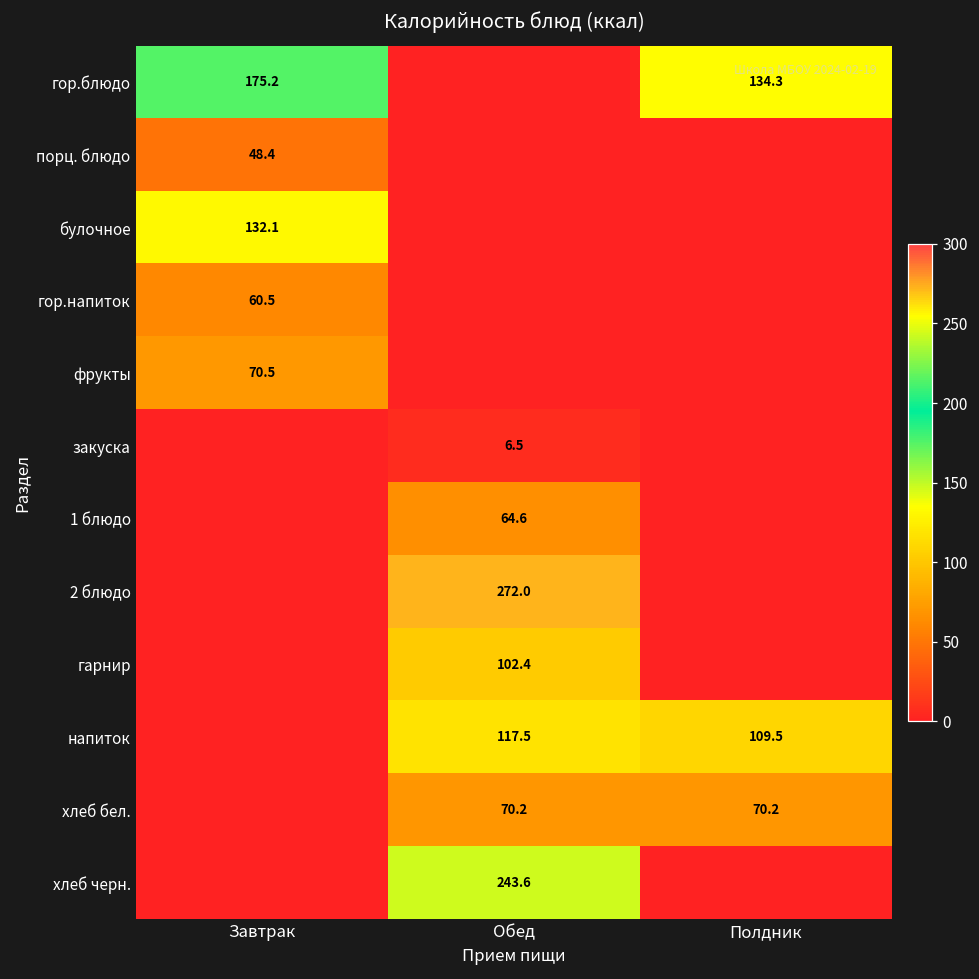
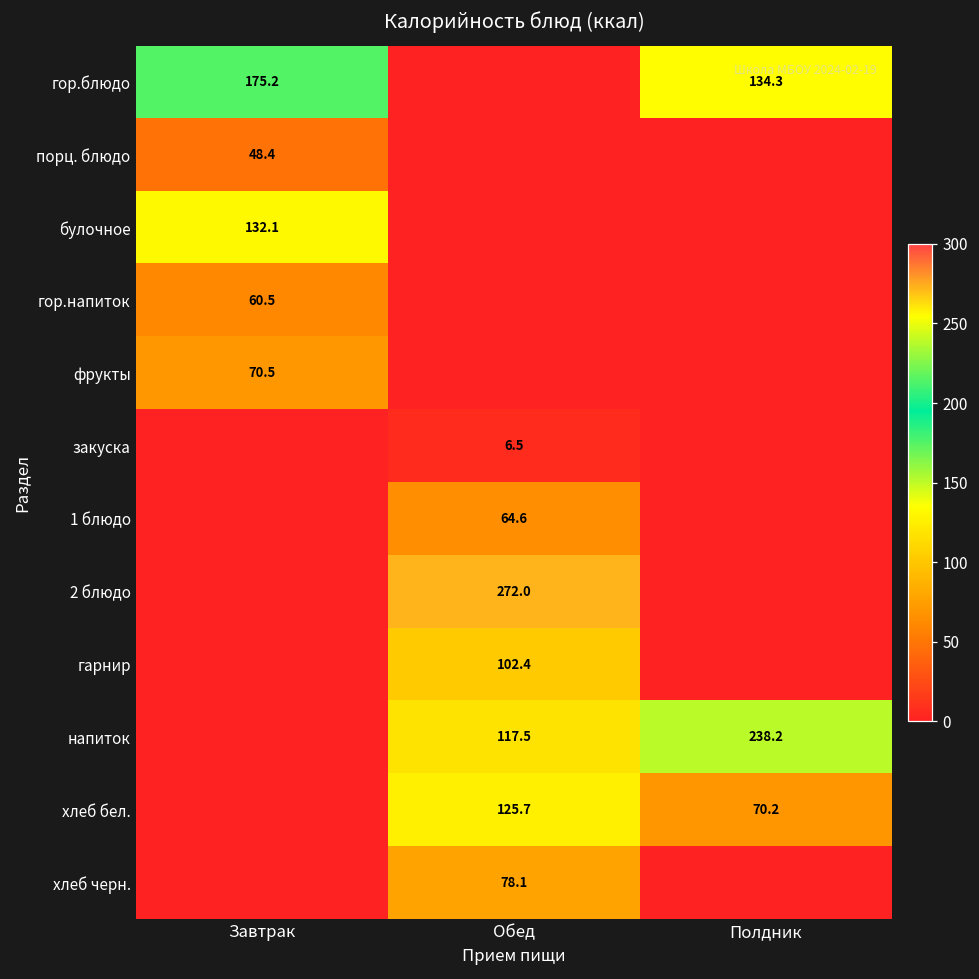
  {
    "гор.блюдо": {
      "Завтрак": 175.2
    },
    "порц. блюдо": {
      "Завтрак": 48.4
    },
    "булочное": {
      "Завтрак": 132.1
    },
    "гор.напиток": {
      "Завтрак": 60.5
    },
    "фрукты": {
      "Завтрак": 70.5
    },
    "закуска": {
      "Обед": 6.5
    },
    "1 блюдо": {
      "Обед": 64.6
    },
    "2 блюдо": {
      "Обед": 272.0
    },
    "гарнир": {
      "Обед": 102.4
    },
    "напиток": {
      "Обед": 117.5,
-     "Полдник": 109.5
+     "Полдник": 238.2
    },
    "хлеб бел.": {
-     "Обед": 70.2,
+     "Обед": 125.7,
      "Полдник": 70.2
    },
    "хлеб черн.": {
-     "Обед": 243.6
+     "Обед": 78.1
    }
  }
